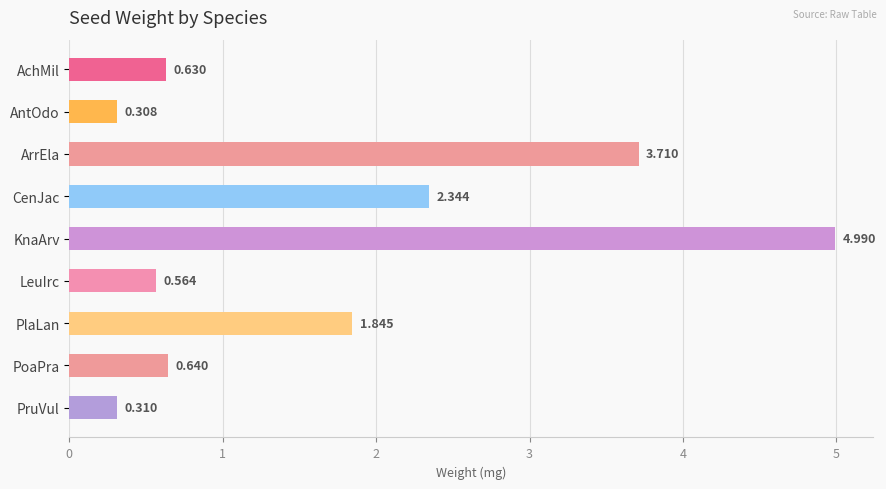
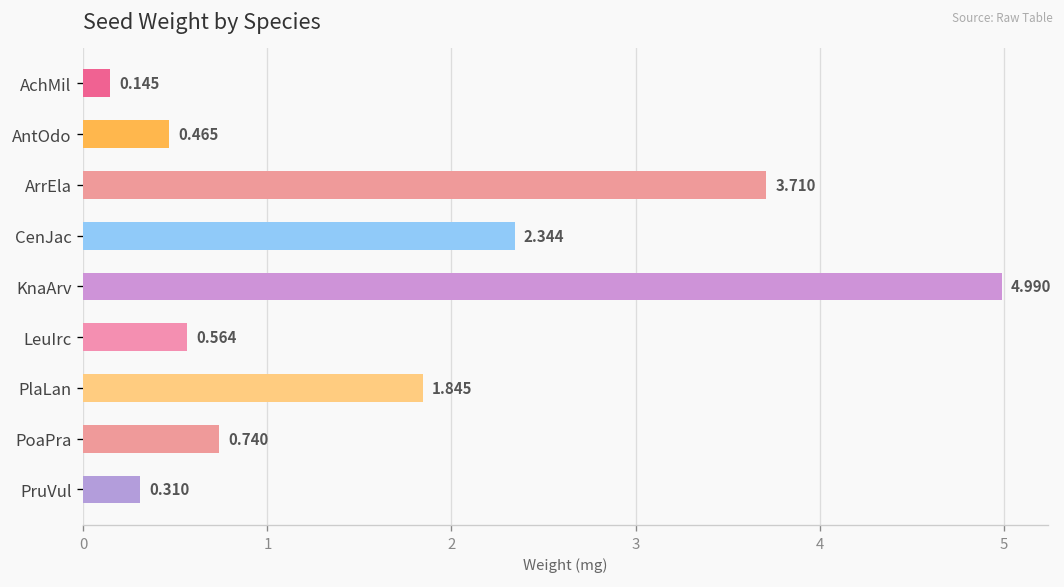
  {
-   "AchMil": 0.630,
-   "AntOdo": 0.308,
+   "AchMil": 0.145,
+   "AntOdo": 0.465,
    "ArrEla": 3.710,
    "CenJac": 2.344,
    "KnaArv": 4.990,
    "LeuIrc": 0.564,
    "PlaLan": 1.845,
-   "PoaPra": 0.640,
+   "PoaPra": 0.740,
    "PruVul": 0.310
  }
